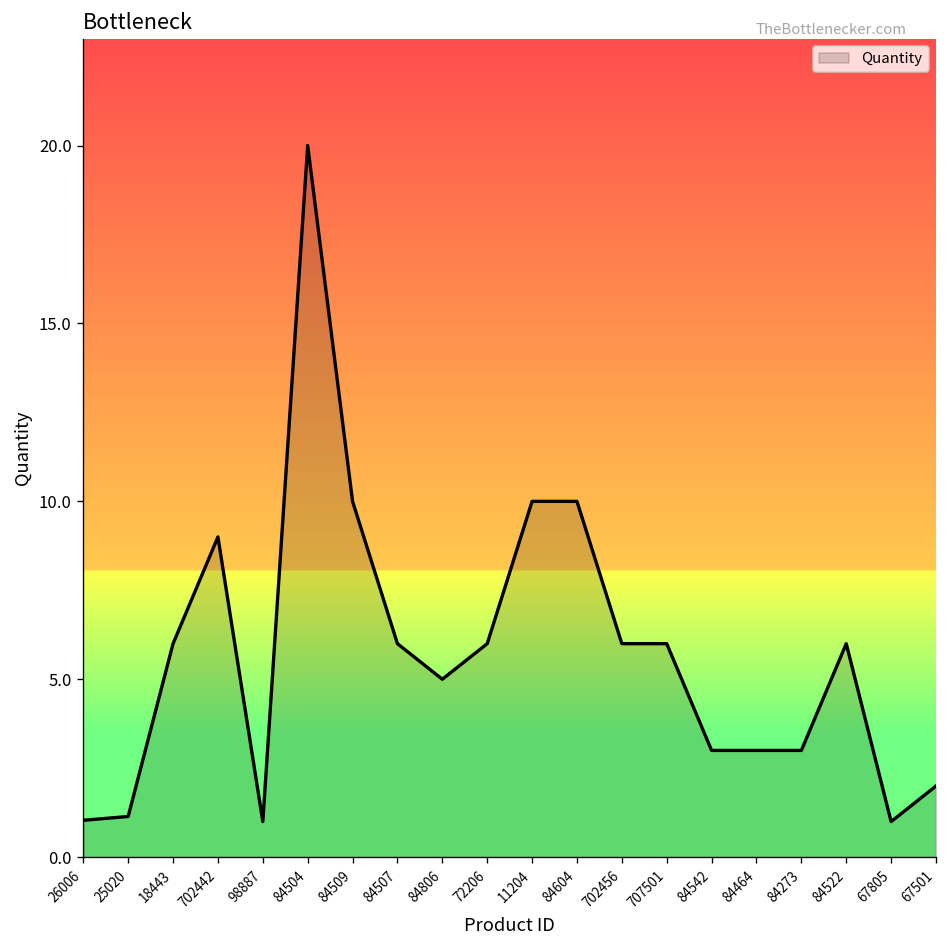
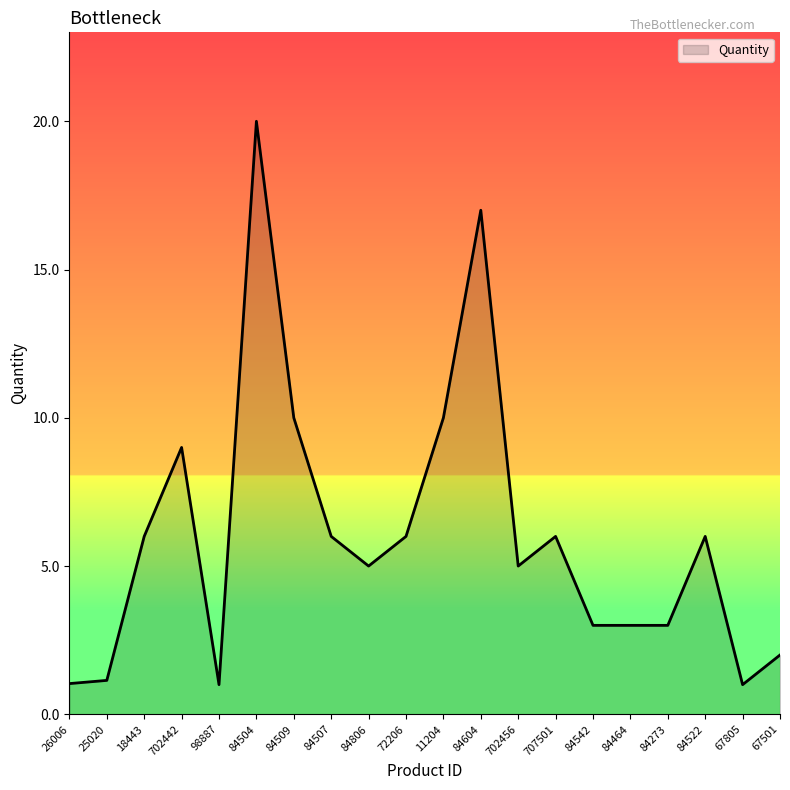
  {
    "26006": 1,
    "25020": 1.1,
    "18443": 6,
    "702442": 9,
    "98887": 1,
    "84504": 20,
    "84509": 10,
    "84507": 6,
    "84806": 5,
    "72206": 6,
    "11204": 10,
-   "84604": 10,
-   "702456": 6,
+   "84604": 17,
+   "702456": 5,
    "707501": 6,
    "84542": 3,
    "84464": 3,
    "84273": 3,
    "84522": 6,
    "67805": 1,
    "67501": 2
  }
